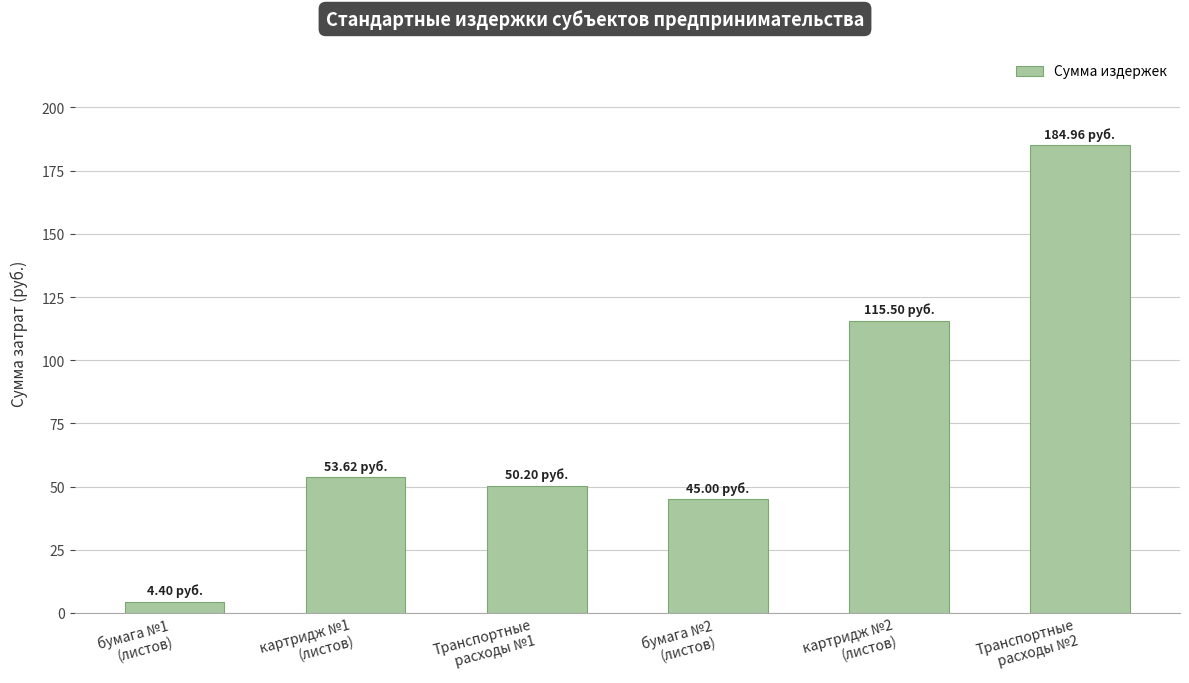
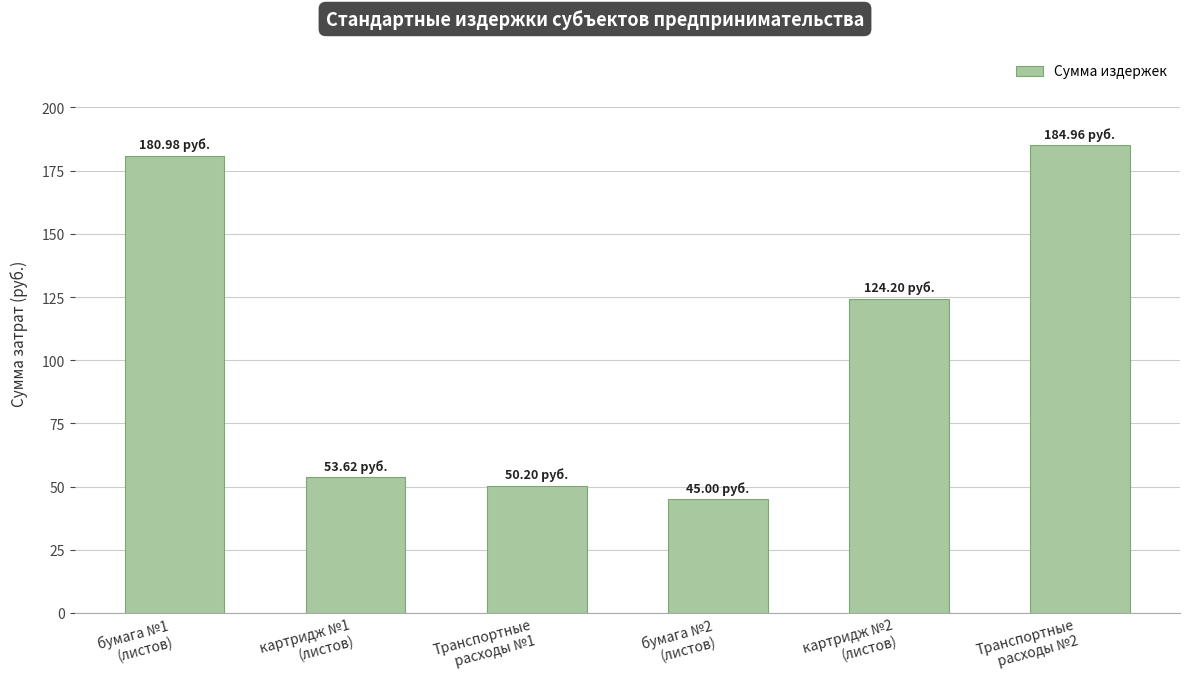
  {
-   "бумага №1 (листов)": 4.40,
+   "бумага №1 (листов)": 180.98,
    "картридж №1 (листов)": 53.62,
    "Транспортные расходы №1": 50.20,
    "бумага №2 (листов)": 45.00,
-   "картридж №2 (листов)": 115.50,
+   "картридж №2 (листов)": 124.20,
    "Транспортные расходы №2": 184.96
  }
